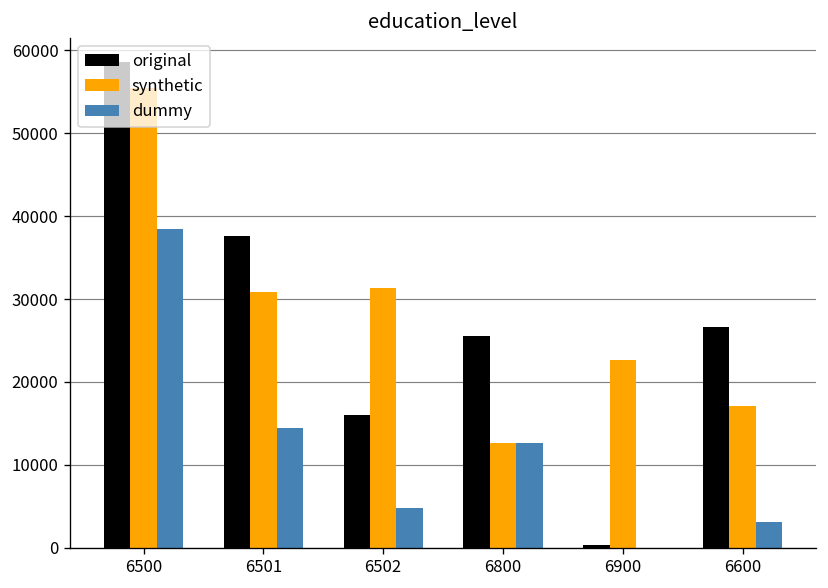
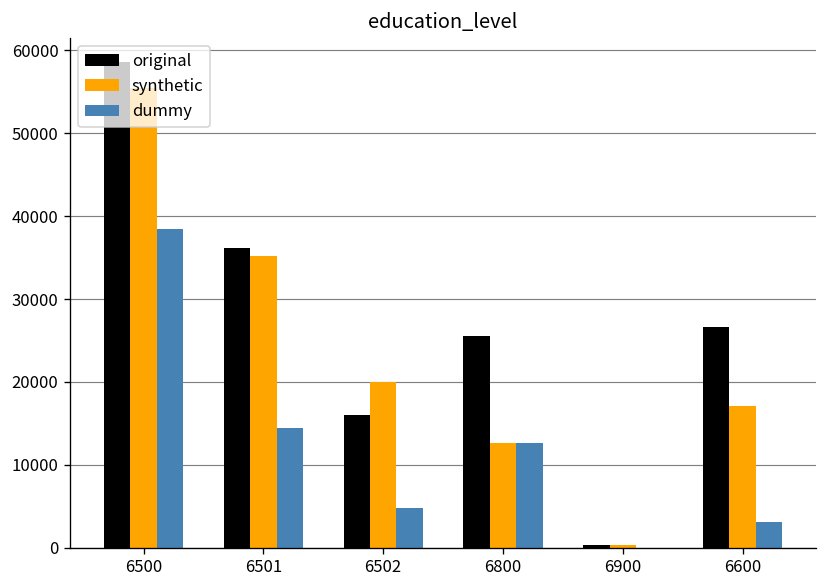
  {
    "original": {
-     "6501": 38000,
+     "6501": 36000,
      "6502": 16000,
      "6800": 26000,
      "6600": 27000
    },
    "synthetic": {
-     "6501": 31000,
-     "6502": 31000,
+     "6501": 35000,
+     "6502": 20000,
      "6800": 13000,
-     "6900": 23000,
+     "6900": 0,
      "6600": 17000
    },
    "dummy": {
      "6500": 38000,
      "6501": 14000,
      "6502": 5000,
      "6800": 13000,
      "6900": 0,
      "6600": 3000
    }
  }
